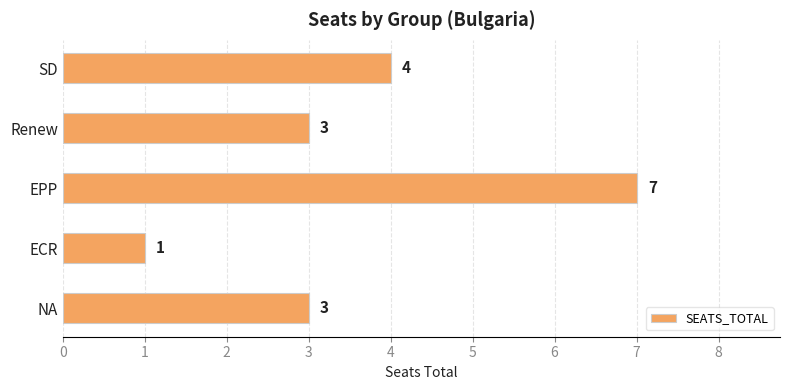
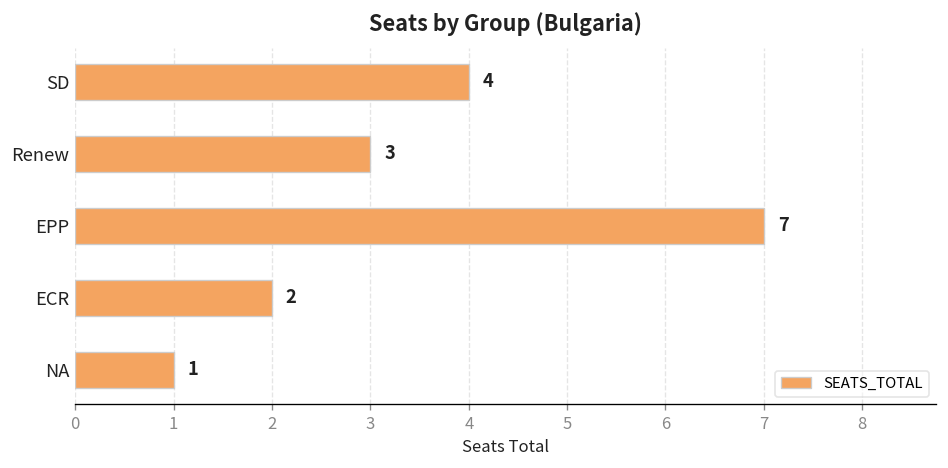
  {
    "SD": 4,
    "Renew": 3,
    "EPP": 7,
-   "ECR": 1,
-   "NA": 3
+   "ECR": 2,
+   "NA": 1
  }
